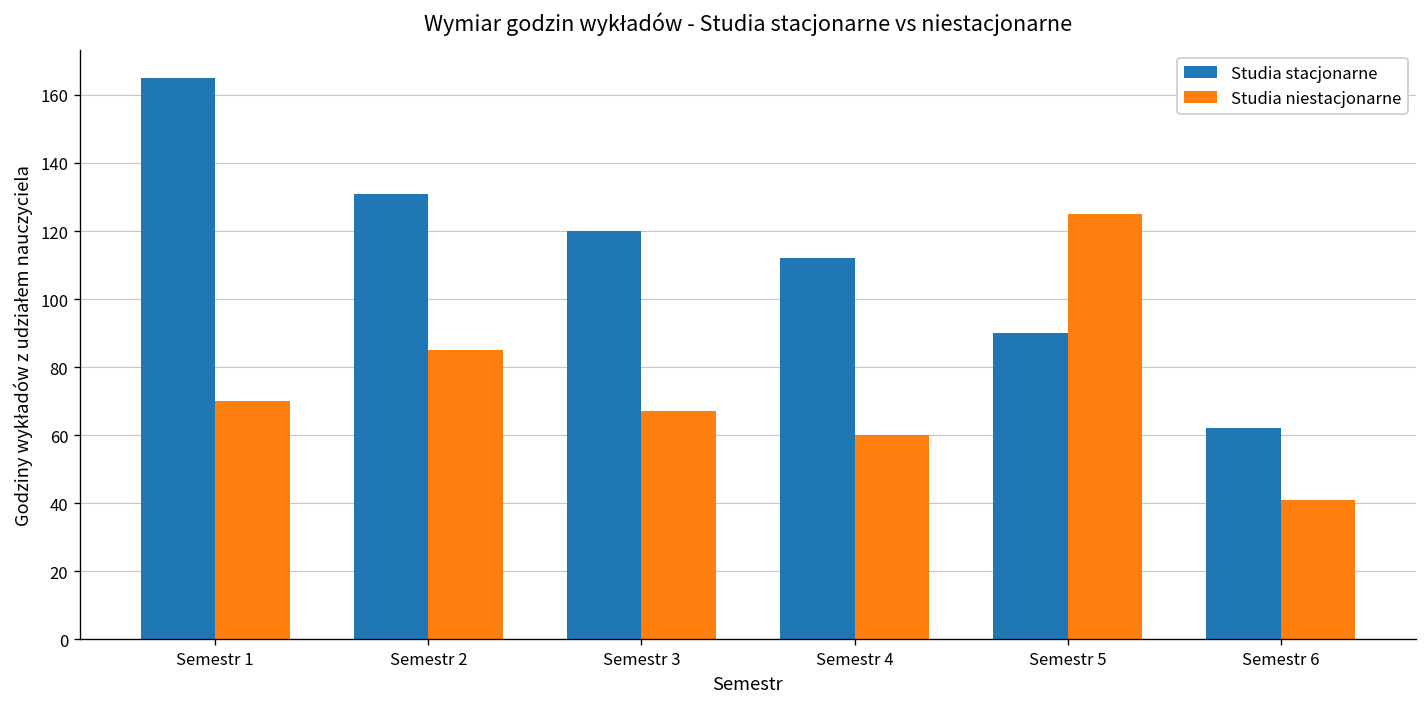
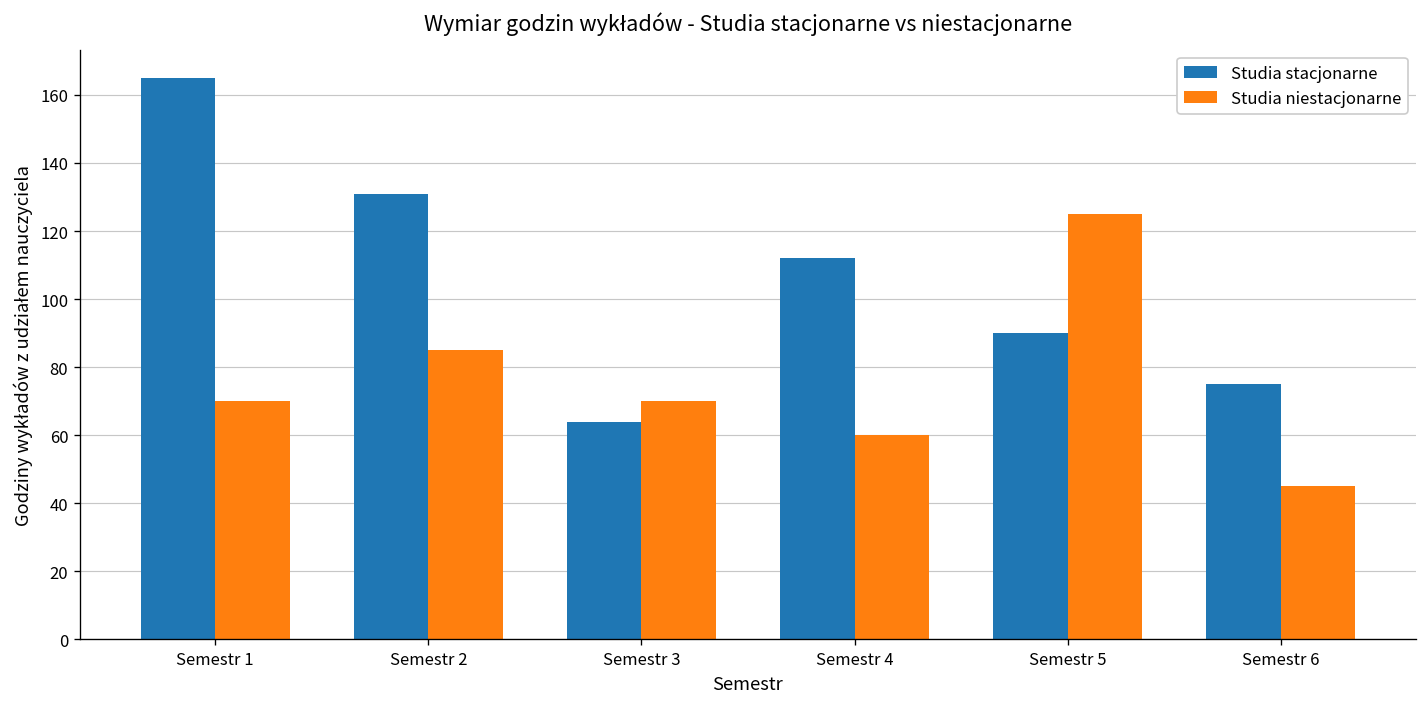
  {
    "Studia stacjonarne": {
      "Semestr 1": 165,
      "Semestr 2": 131,
-     "Semestr 3": 120,
+     "Semestr 3": 64,
      "Semestr 4": 112,
      "Semestr 5": 90,
-     "Semestr 6": 62
+     "Semestr 6": 75
    },
    "Studia niestacjonarne": {
      "Semestr 1": 70,
      "Semestr 2": 85,
-     "Semestr 3": 67,
+     "Semestr 3": 70,
      "Semestr 4": 60,
      "Semestr 5": 125,
-     "Semestr 6": 41
+     "Semestr 6": 45
    }
  }
